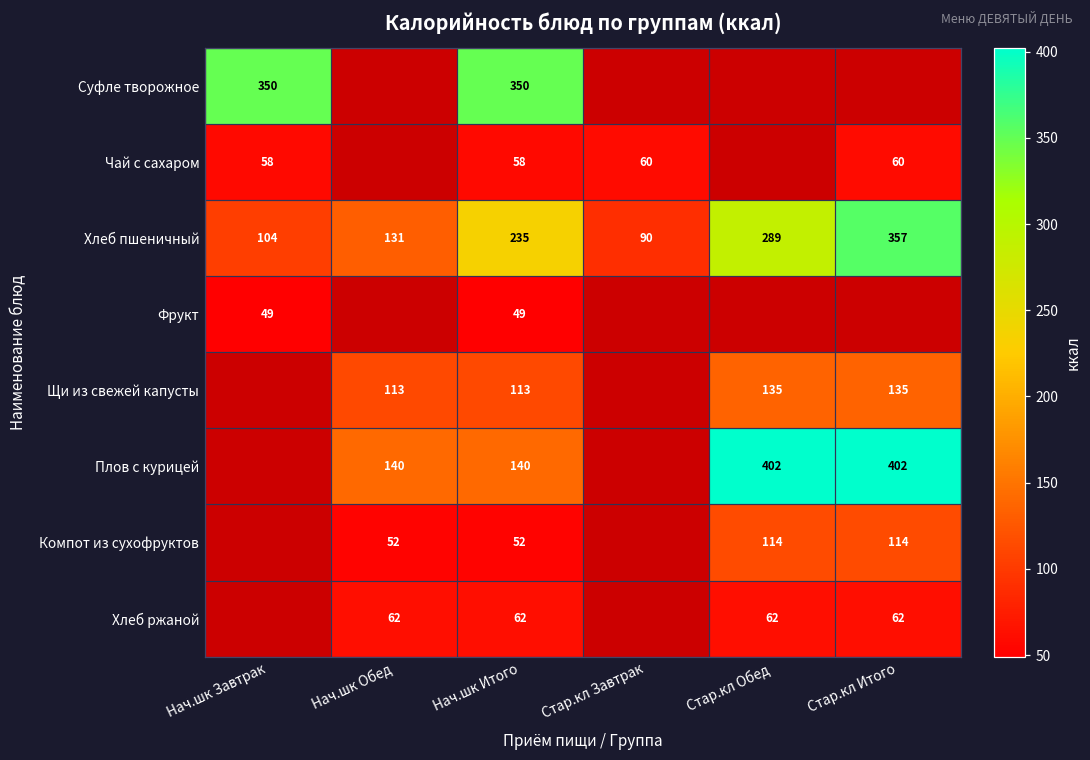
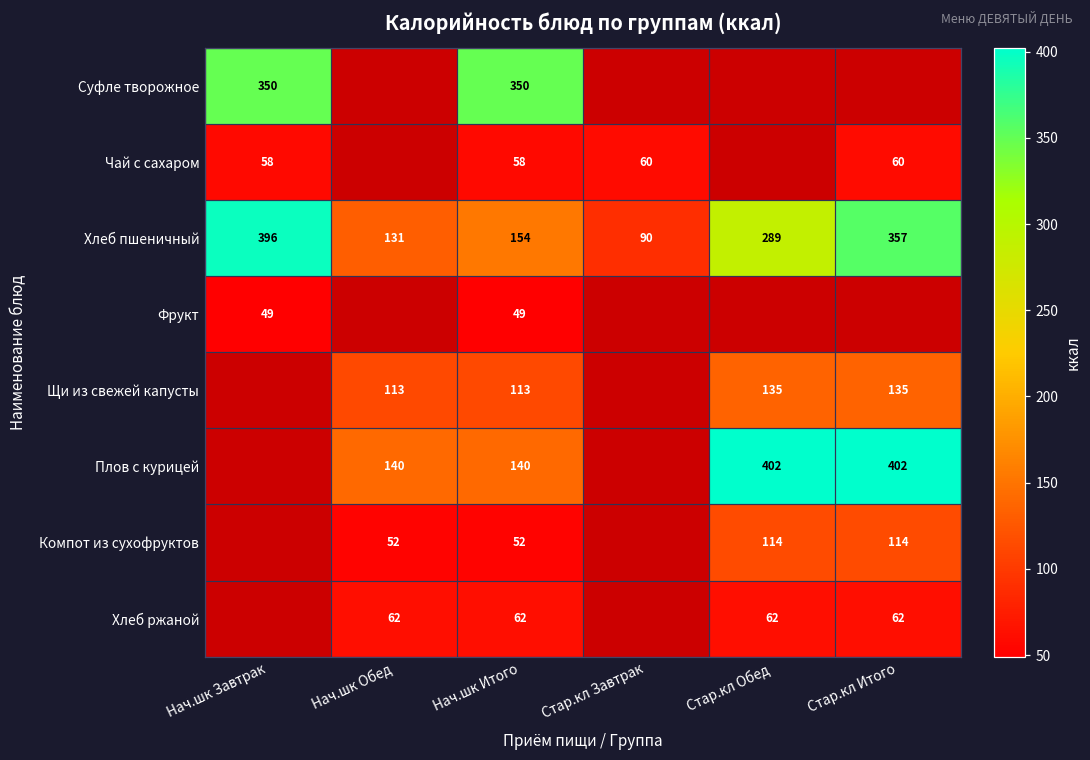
  {
    "Суфле творожное": {
      "Нач.шк Завтрак": 350,
      "Нач.шк Итого": 350
    },
    "Чай с сахаром": {
      "Нач.шк Завтрак": 58,
      "Нач.шк Итого": 58,
      "Стар.кл Завтрак": 60,
      "Стар.кл Итого": 60
    },
    "Хлеб пшеничный": {
-     "Нач.шк Завтрак": 104,
+     "Нач.шк Завтрак": 396,
      "Нач.шк Обед": 131,
-     "Нач.шк Итого": 235,
+     "Нач.шк Итого": 154,
      "Стар.кл Завтрак": 90,
      "Стар.кл Обед": 289,
      "Стар.кл Итого": 357
    },
    "Фрукт": {
      "Нач.шк Завтрак": 49,
      "Нач.шк Итого": 49
    },
    "Щи из свежей капусты": {
      "Нач.шк Обед": 113,
      "Нач.шк Итого": 113,
      "Стар.кл Обед": 135,
      "Стар.кл Итого": 135
    },
    "Плов с курицей": {
      "Нач.шк Обед": 140,
      "Нач.шк Итого": 140,
      "Стар.кл Обед": 402,
      "Стар.кл Итого": 402
    },
    "Компот из сухофруктов": {
      "Нач.шк Обед": 52,
      "Нач.шк Итого": 52,
      "Стар.кл Обед": 114,
      "Стар.кл Итого": 114
    },
    "Хлеб ржаной": {
      "Нач.шк Обед": 62,
      "Нач.шк Итого": 62,
      "Стар.кл Обед": 62,
      "Стар.кл Итого": 62
    }
  }
